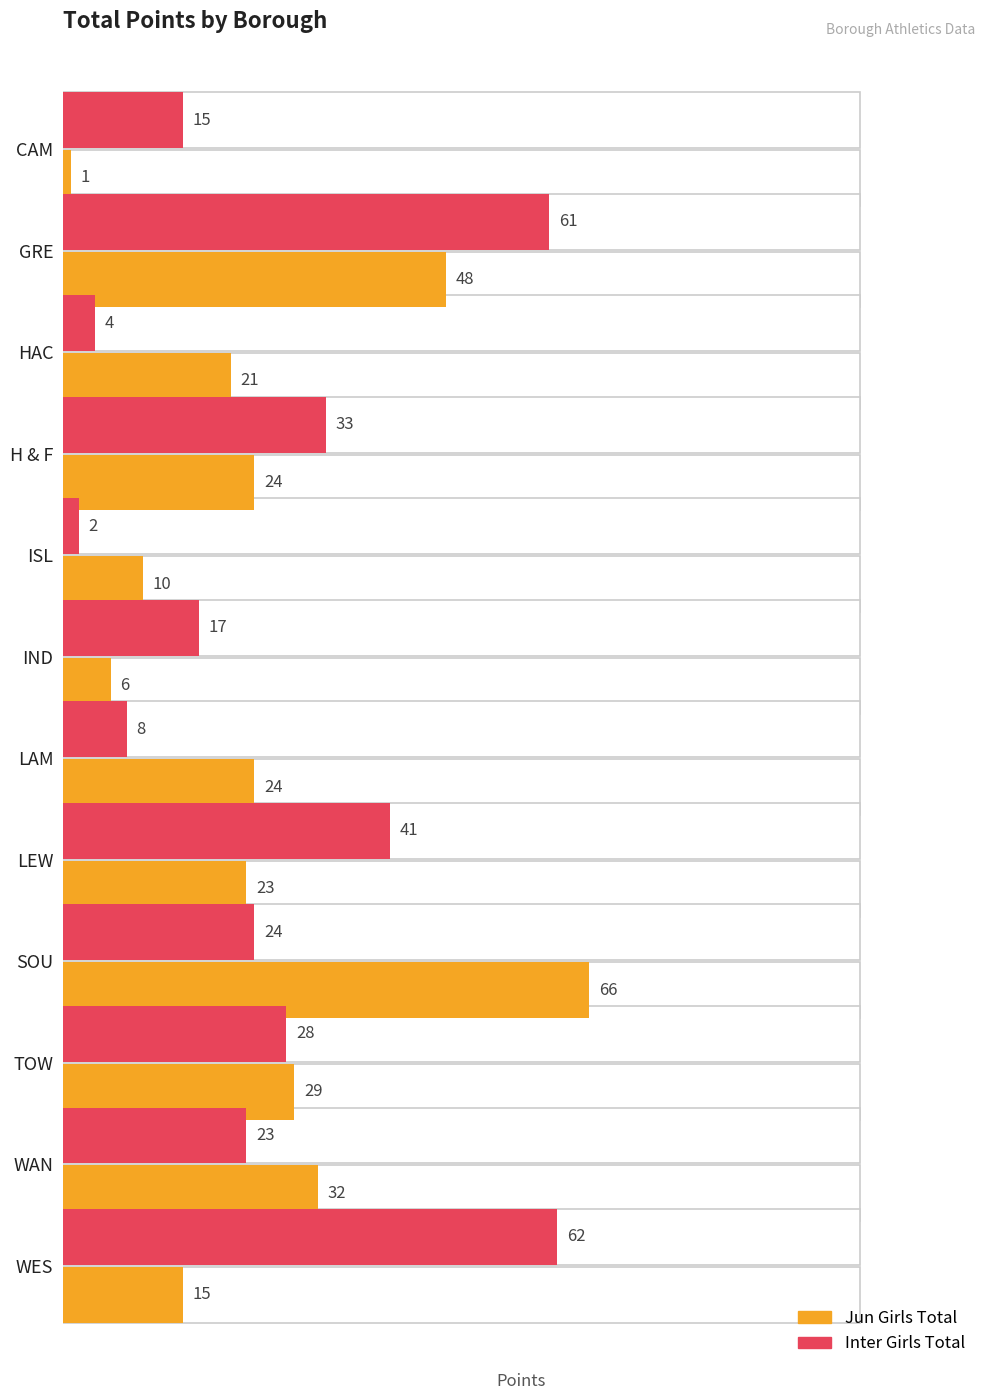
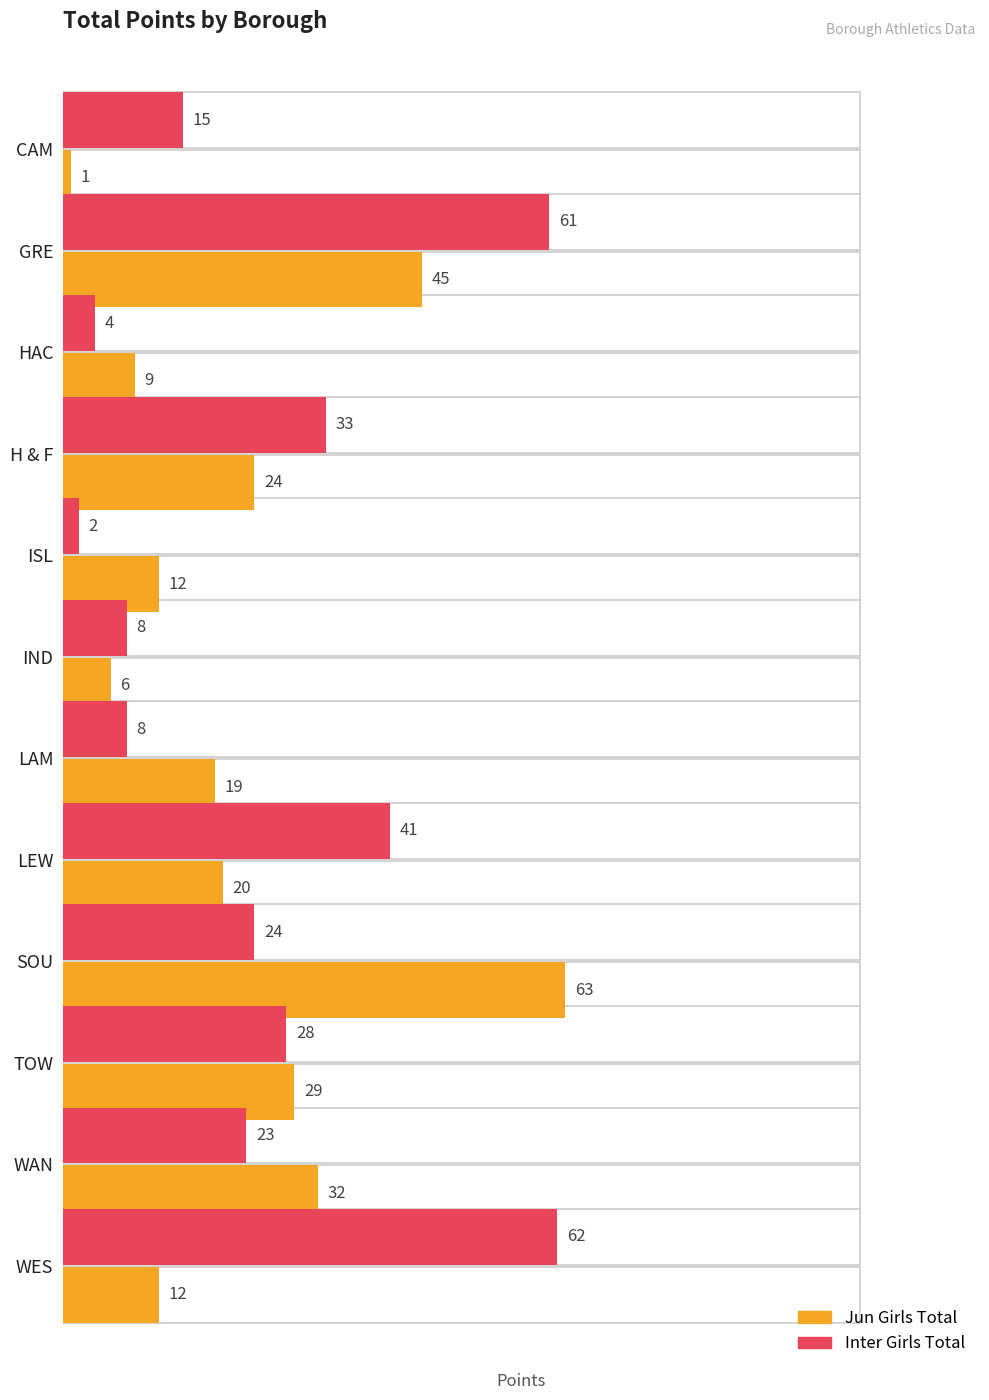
  {
    "Jun Girls Total": {
-     "GRE": 48,
-     "HAC": 21,
-     "ISL": 10,
-     "LAM": 24,
-     "LEW": 23,
-     "SOU": 66,
-     "WES": 15
+     "GRE": 45,
+     "HAC": 9,
+     "ISL": 12,
+     "LAM": 19,
+     "LEW": 20,
+     "SOU": 63,
+     "WES": 12
    },
    "Inter Girls Total": {
-     "IND": 17
+     "IND": 8
    }
  }
